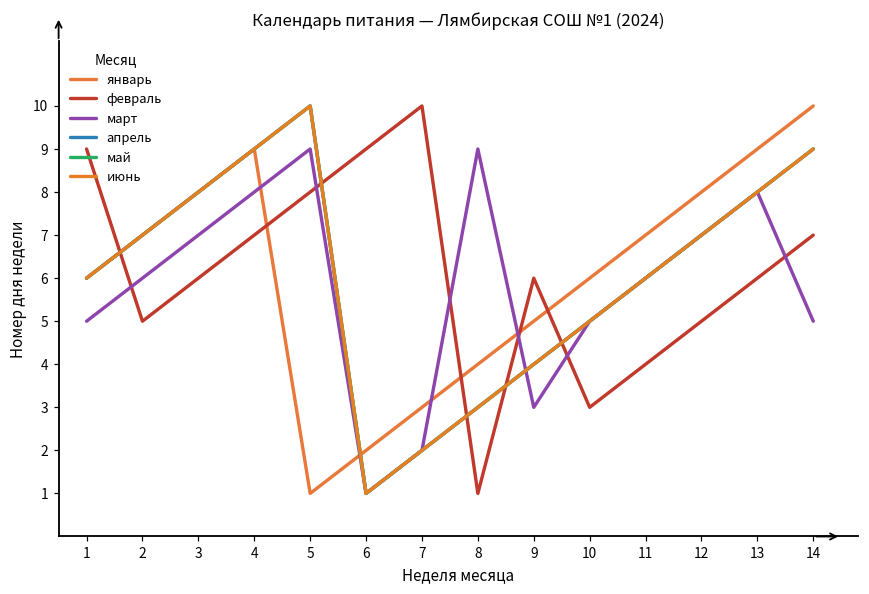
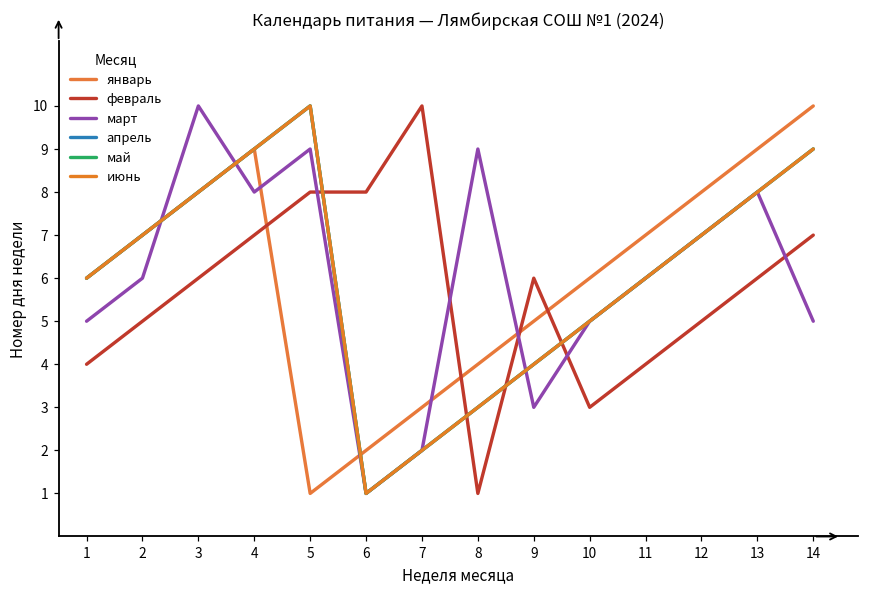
  {
    "февраль": {
-     "1": 9,
+     "1": 4,
      "2": 5,
      "3": 6,
      "4": 7,
      "5": 8,
-     "6": 9,
+     "6": 8,
      "7": 10,
      "8": 1,
      "9": 6,
      "10": 3,
      "11": 4,
      "12": 5,
      "13": 6,
      "14": 7
    },
    "март": {
      "1": 5,
      "2": 6,
-     "3": 7,
+     "3": 10,
      "4": 8,
      "5": 9,
      "8": 9,
      "9": 3,
      "14": 5
    }
  }
